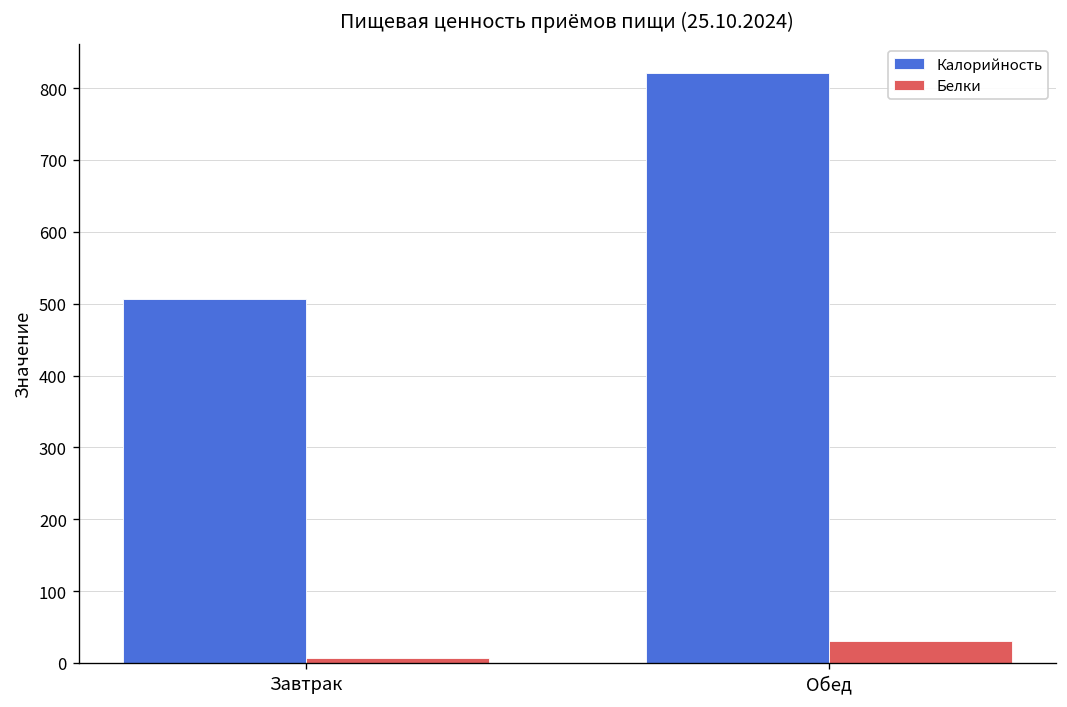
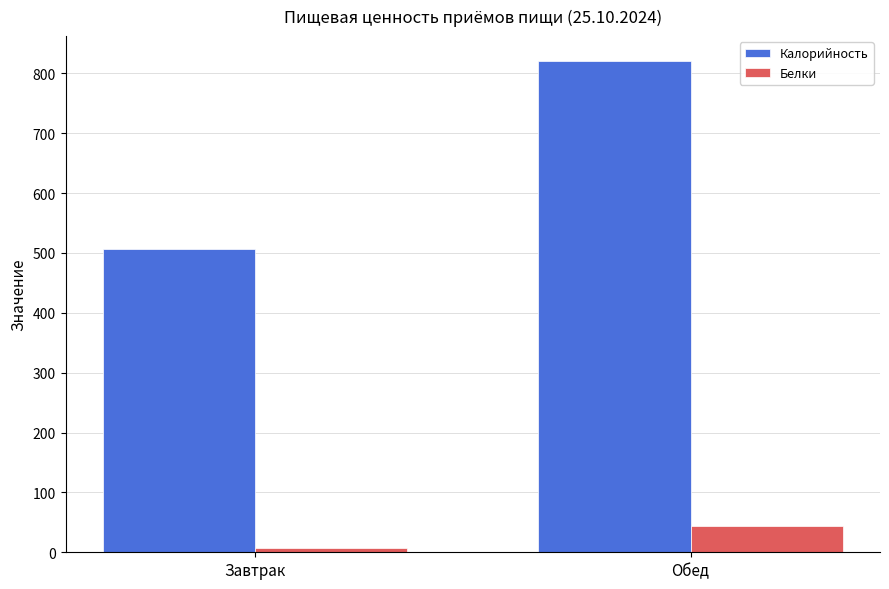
  {
    "Калорийность": {
      "Завтрак": 510,
      "Обед": 820
    },
    "Белки": {
      "Завтрак": 10,
-     "Обед": 30
+     "Обед": 40
    }
  }
